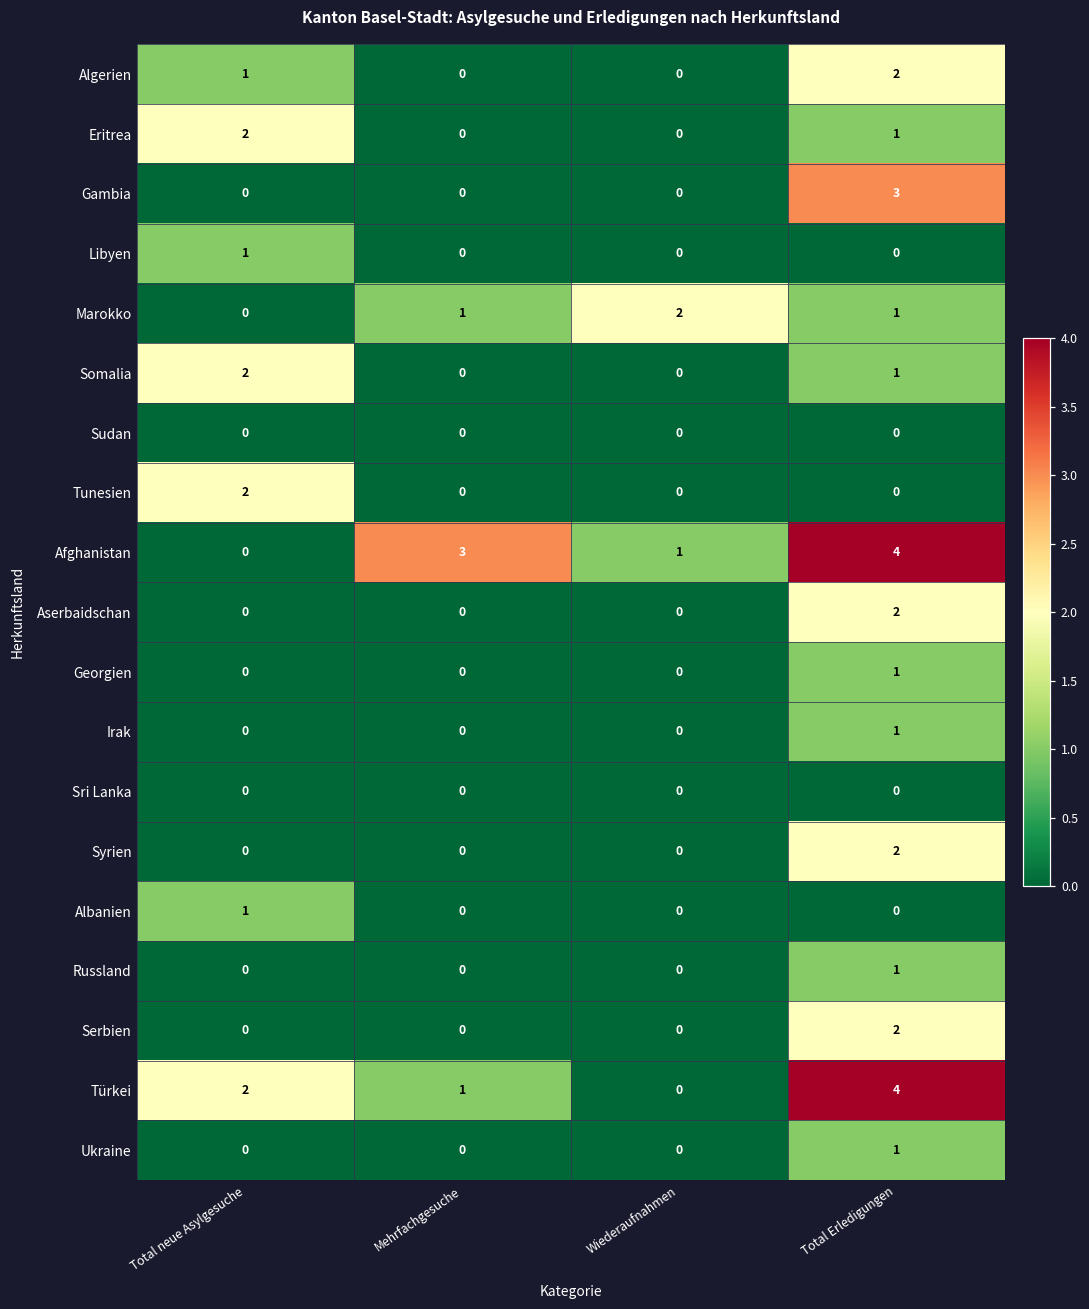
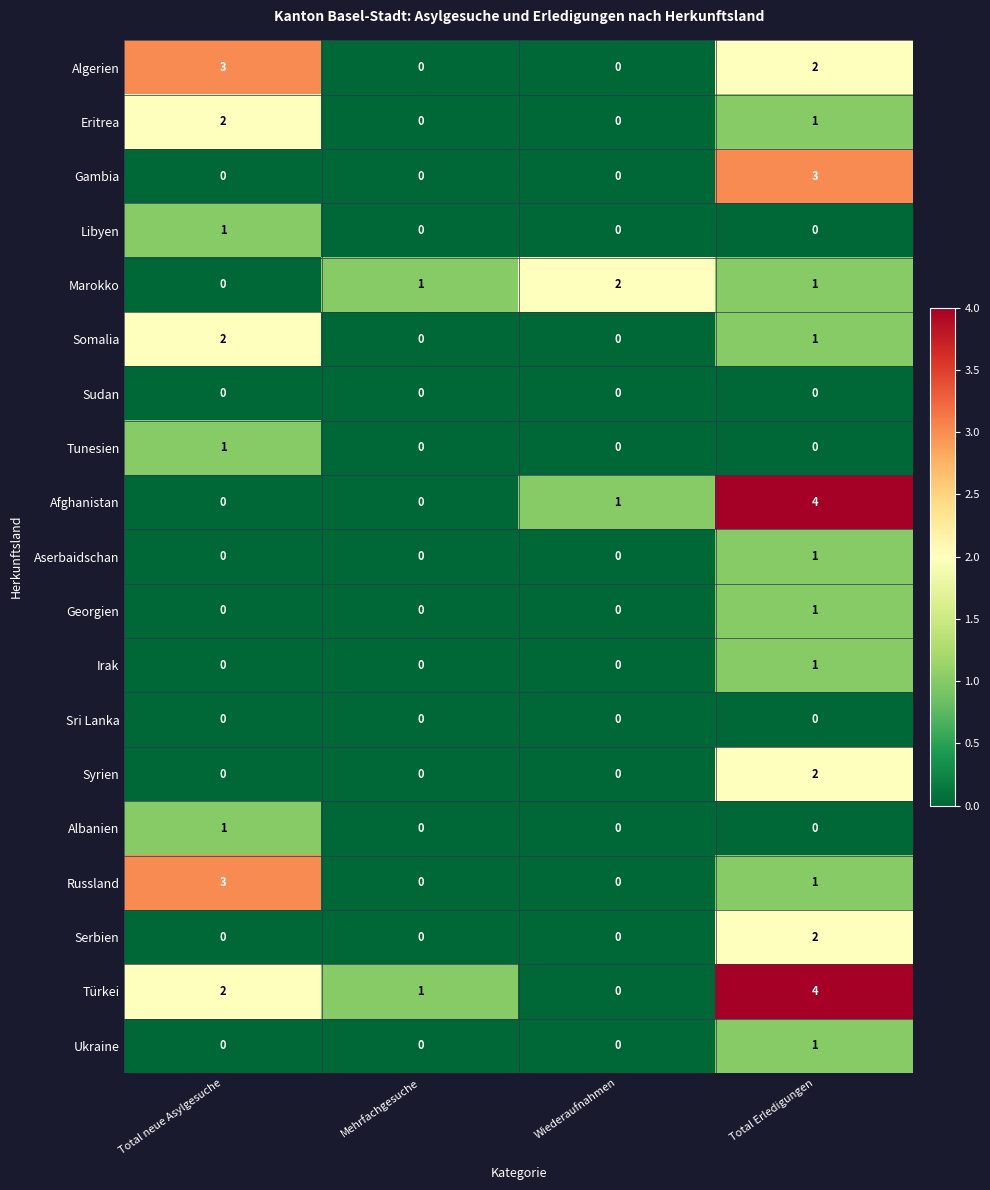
  {
    "Algerien": {
-     "Total neue Asylgesuche": 1,
+     "Total neue Asylgesuche": 3,
      "Mehrfachgesuche": 0,
      "Wiederaufnahmen": 0,
      "Total Erledigungen": 2
    },
    "Eritrea": {
      "Total neue Asylgesuche": 2,
      "Mehrfachgesuche": 0,
      "Wiederaufnahmen": 0,
      "Total Erledigungen": 1
    },
    "Gambia": {
      "Total neue Asylgesuche": 0,
      "Mehrfachgesuche": 0,
      "Wiederaufnahmen": 0,
      "Total Erledigungen": 3
    },
    "Libyen": {
      "Total neue Asylgesuche": 1,
      "Mehrfachgesuche": 0,
      "Wiederaufnahmen": 0,
      "Total Erledigungen": 0
    },
    "Marokko": {
      "Total neue Asylgesuche": 0,
      "Mehrfachgesuche": 1,
      "Wiederaufnahmen": 2,
      "Total Erledigungen": 1
    },
    "Somalia": {
      "Total neue Asylgesuche": 2,
      "Mehrfachgesuche": 0,
      "Wiederaufnahmen": 0,
      "Total Erledigungen": 1
    },
    "Sudan": {
      "Total neue Asylgesuche": 0,
      "Mehrfachgesuche": 0,
      "Wiederaufnahmen": 0,
      "Total Erledigungen": 0
    },
    "Tunesien": {
-     "Total neue Asylgesuche": 2,
+     "Total neue Asylgesuche": 1,
      "Mehrfachgesuche": 0,
      "Wiederaufnahmen": 0,
      "Total Erledigungen": 0
    },
    "Afghanistan": {
      "Total neue Asylgesuche": 0,
-     "Mehrfachgesuche": 3,
+     "Mehrfachgesuche": 0,
      "Wiederaufnahmen": 1,
      "Total Erledigungen": 4
    },
    "Aserbaidschan": {
      "Total neue Asylgesuche": 0,
      "Mehrfachgesuche": 0,
      "Wiederaufnahmen": 0,
-     "Total Erledigungen": 2
+     "Total Erledigungen": 1
    },
    "Georgien": {
      "Total neue Asylgesuche": 0,
      "Mehrfachgesuche": 0,
      "Wiederaufnahmen": 0,
      "Total Erledigungen": 1
    },
    "Irak": {
      "Total neue Asylgesuche": 0,
      "Mehrfachgesuche": 0,
      "Wiederaufnahmen": 0,
      "Total Erledigungen": 1
    },
    "Sri Lanka": {
      "Total neue Asylgesuche": 0,
      "Mehrfachgesuche": 0,
      "Wiederaufnahmen": 0,
      "Total Erledigungen": 0
    },
    "Syrien": {
      "Total neue Asylgesuche": 0,
      "Mehrfachgesuche": 0,
      "Wiederaufnahmen": 0,
      "Total Erledigungen": 2
    },
    "Albanien": {
      "Total neue Asylgesuche": 1,
      "Mehrfachgesuche": 0,
      "Wiederaufnahmen": 0,
      "Total Erledigungen": 0
    },
    "Russland": {
-     "Total neue Asylgesuche": 0,
+     "Total neue Asylgesuche": 3,
      "Mehrfachgesuche": 0,
      "Wiederaufnahmen": 0,
      "Total Erledigungen": 1
    },
    "Serbien": {
      "Total neue Asylgesuche": 0,
      "Mehrfachgesuche": 0,
      "Wiederaufnahmen": 0,
      "Total Erledigungen": 2
    },
    "Türkei": {
      "Total neue Asylgesuche": 2,
      "Mehrfachgesuche": 1,
      "Wiederaufnahmen": 0,
      "Total Erledigungen": 4
    },
    "Ukraine": {
      "Total neue Asylgesuche": 0,
      "Mehrfachgesuche": 0,
      "Wiederaufnahmen": 0,
      "Total Erledigungen": 1
    }
  }
